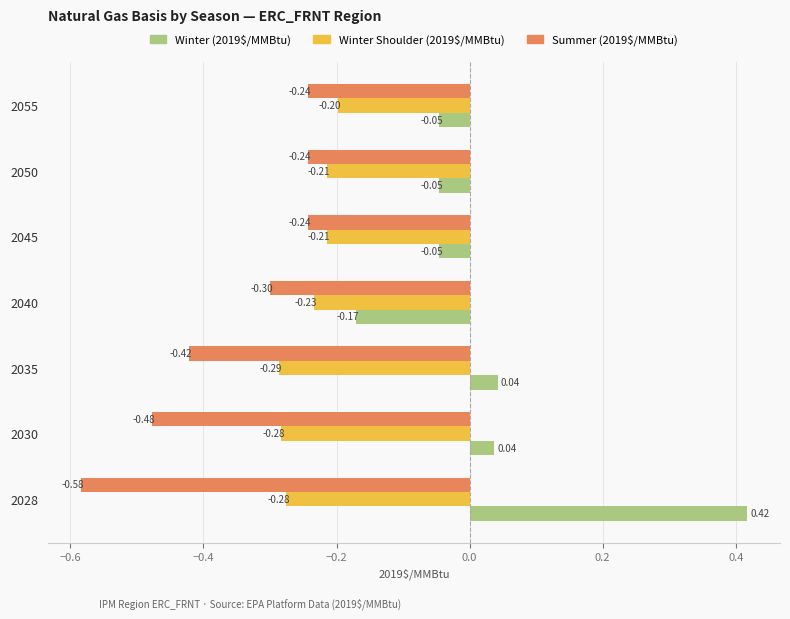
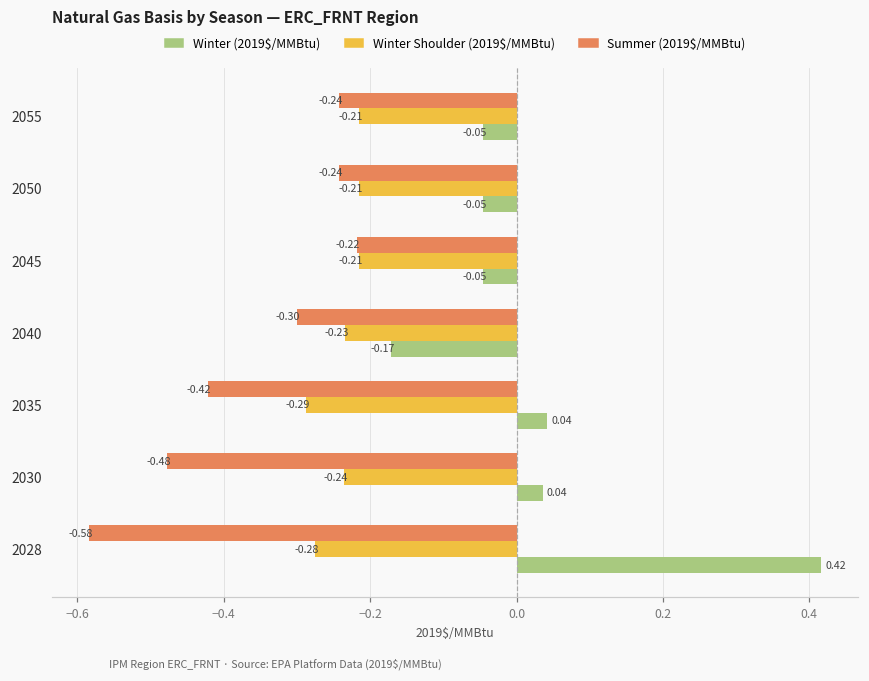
  {
    "Winter (2019$/MMBtu)": {
      "2055": -0.05,
      "2050": -0.05,
      "2045": -0.05,
      "2040": -0.17,
      "2035": 0.04,
      "2030": 0.04,
      "2028": 0.42
    },
    "Winter Shoulder (2019$/MMBtu)": {
-     "2055": -0.20,
+     "2055": -0.21,
      "2050": -0.21,
      "2045": -0.21,
      "2040": -0.23,
      "2035": -0.29,
-     "2030": -0.28,
+     "2030": -0.24,
      "2028": -0.28
    },
    "Summer (2019$/MMBtu)": {
      "2055": -0.24,
      "2050": -0.24,
-     "2045": -0.24,
+     "2045": -0.22,
      "2040": -0.30,
      "2035": -0.42,
      "2030": -0.48,
      "2028": -0.58
    }
  }
